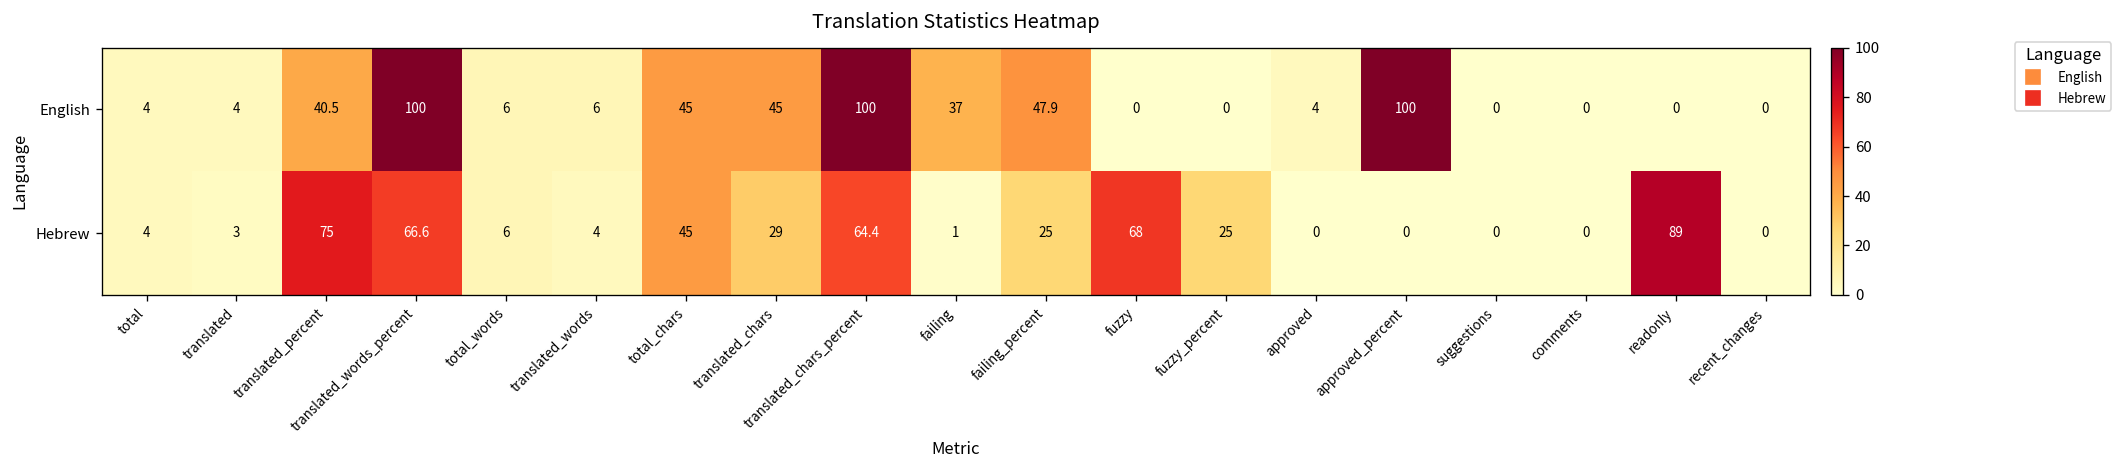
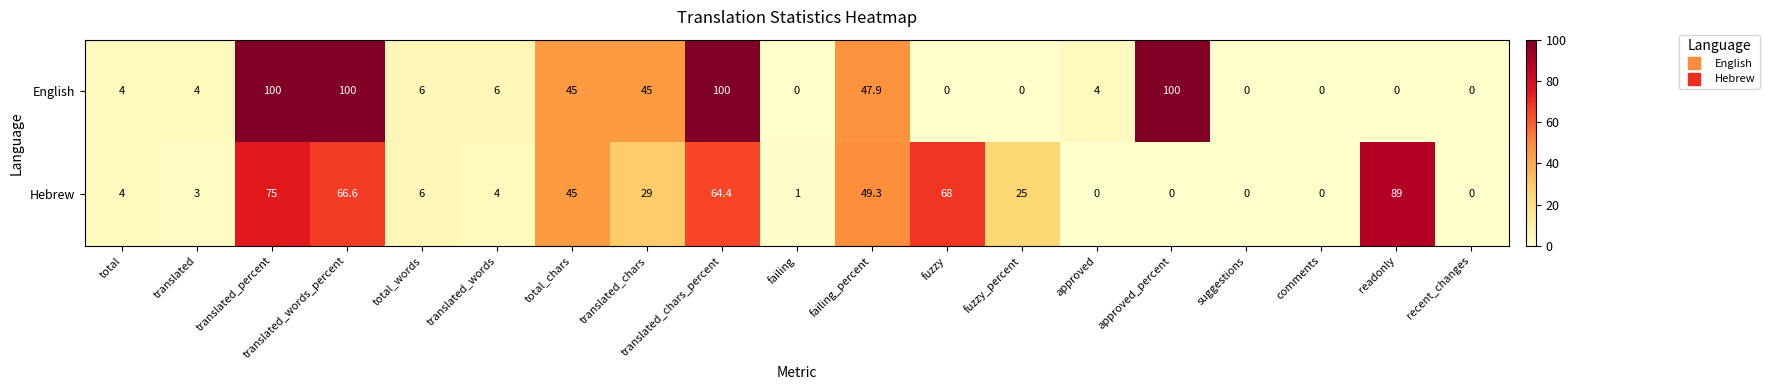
  {
    "English": {
      "total": 4,
      "translated": 4,
-     "translated_percent": 40.5,
+     "translated_percent": 100,
      "translated_words_percent": 100,
      "total_words": 6,
      "translated_words": 6,
      "total_chars": 45,
      "translated_chars": 45,
      "translated_chars_percent": 100,
-     "failing": 37,
+     "failing": 0,
      "failing_percent": 47.9,
      "fuzzy": 0,
      "fuzzy_percent": 0,
      "approved": 4,
      "approved_percent": 100,
      "suggestions": 0,
      "comments": 0,
      "readonly": 0,
      "recent_changes": 0
    },
    "Hebrew": {
      "total": 4,
      "translated": 3,
      "translated_percent": 75,
      "translated_words_percent": 66.6,
      "total_words": 6,
      "translated_words": 4,
      "total_chars": 45,
      "translated_chars": 29,
      "translated_chars_percent": 64.4,
      "failing": 1,
-     "failing_percent": 25,
+     "failing_percent": 49.3,
      "fuzzy": 68,
      "fuzzy_percent": 25,
      "approved": 0,
      "approved_percent": 0,
      "suggestions": 0,
      "comments": 0,
      "readonly": 89,
      "recent_changes": 0
    }
  }
